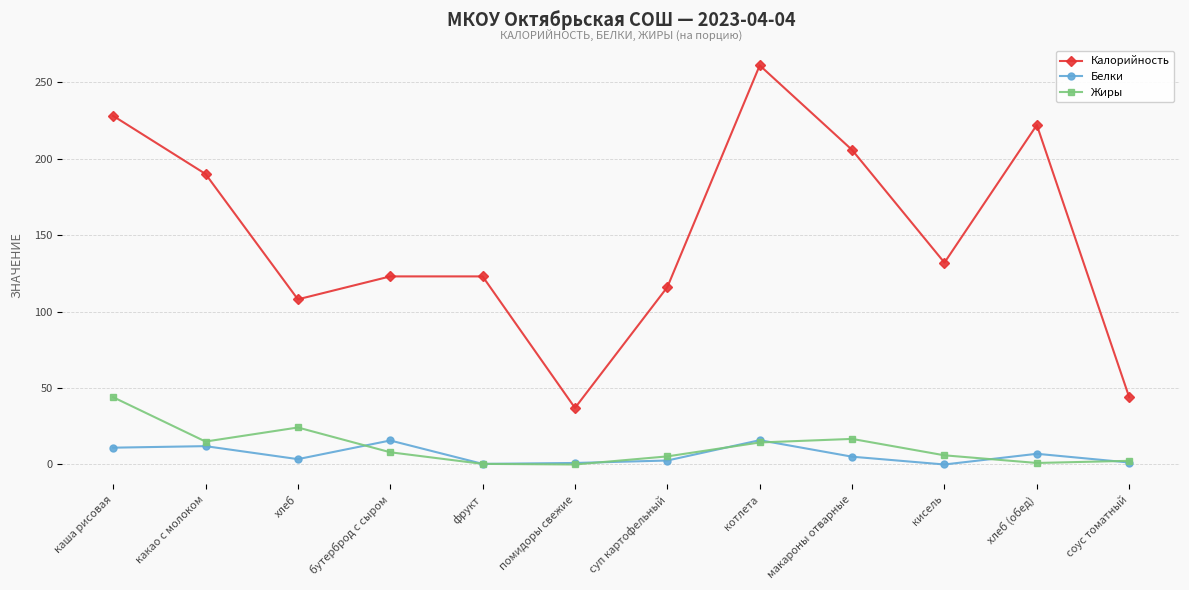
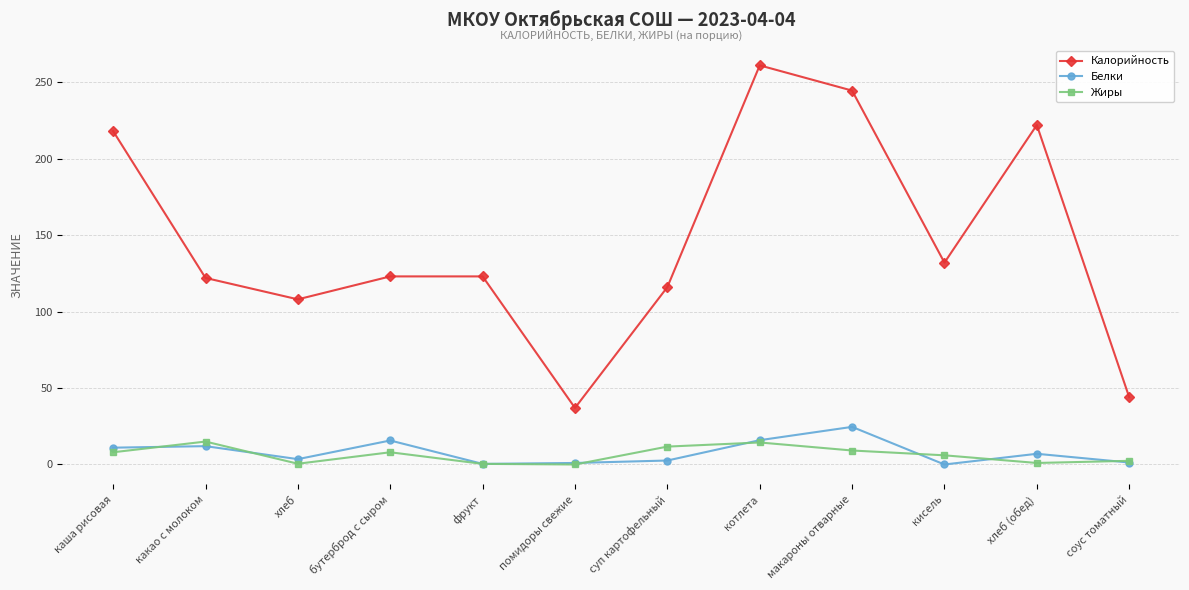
  {
    "Калорийность": {
-     "каша рисовая": 228,
-     "какао с молоком": 190,
+     "каша рисовая": 218,
+     "какао с молоком": 122,
      "хлеб": 108,
      "бутерброд с сыром": 123,
      "фрукт": 123,
      "помидоры свежие": 37,
      "суп картофельный": 116,
      "котлета": 261,
-     "макароны отварные": 206,
+     "макароны отварные": 245,
      "кисель": 132,
      "хлеб (обед)": 222,
      "соус томатный": 44
    },
    "Белки": {
      "каша рисовая": 11,
      "какао с молоком": 12,
      "хлеб": 4,
      "бутерброд с сыром": 16,
      "суп картофельный": 3,
-     "макароны отварные": 5,
+     "макароны отварные": 25,
      "кисель": 0,
      "хлеб (обед)": 7
    },
    "Жиры": {
-     "каша рисовая": 44,
+     "каша рисовая": 8,
      "какао с молоком": 15,
-     "хлеб": 24,
+     "хлеб": 1,
      "бутерброд с сыром": 8,
-     "суп картофельный": 5,
-     "макароны отварные": 17,
+     "суп картофельный": 12,
+     "макароны отварные": 9,
      "кисель": 6,
      "хлеб (обед)": 1
    }
  }
